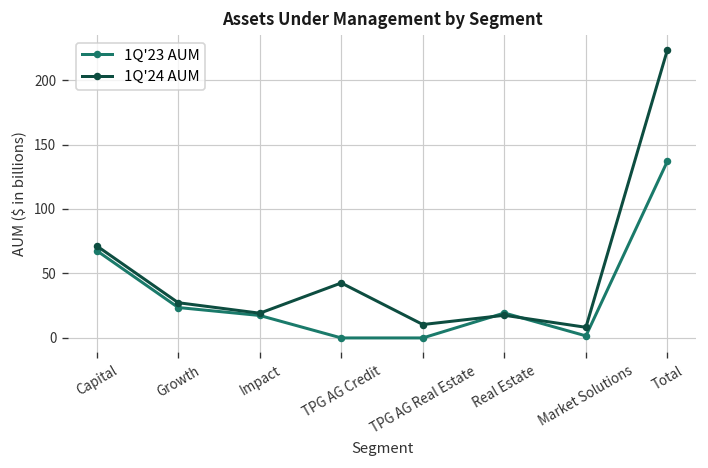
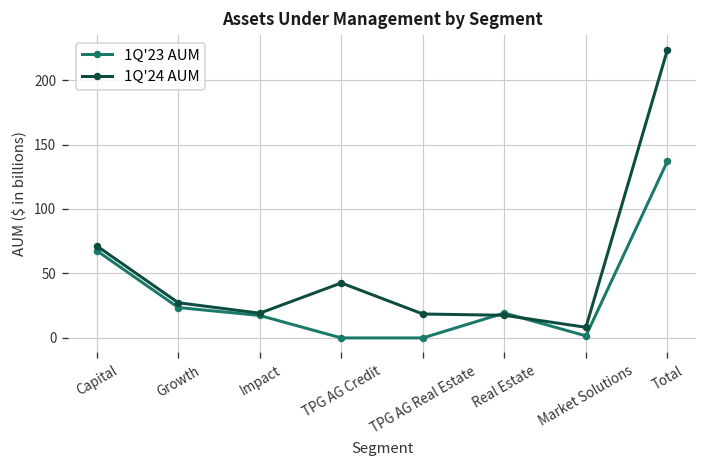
  {
    "1Q'23 AUM": {
      "Capital": 68,
      "Growth": 24,
      "TPG AG Credit": 0,
      "TPG AG Real Estate": 0,
      "Market Solutions": 2,
      "Total": 137
    },
    "1Q'24 AUM": {
      "Capital": 71,
      "Growth": 27,
      "TPG AG Credit": 43,
-     "TPG AG Real Estate": 10,
+     "TPG AG Real Estate": 19,
      "Market Solutions": 8,
      "Total": 224
    }
  }
